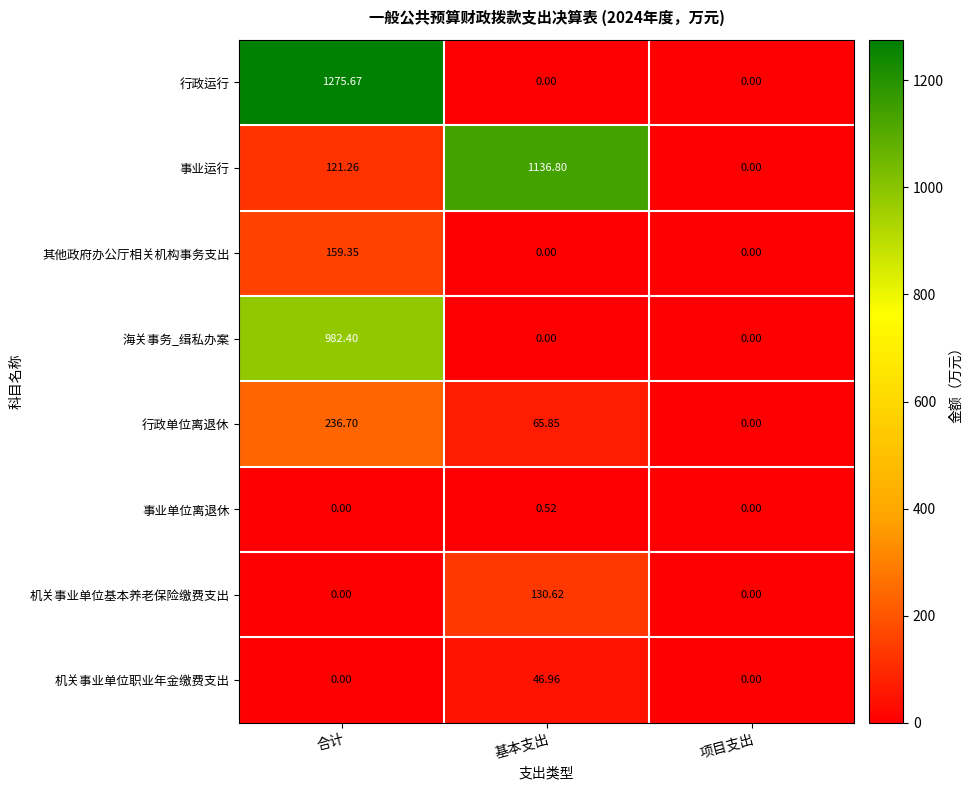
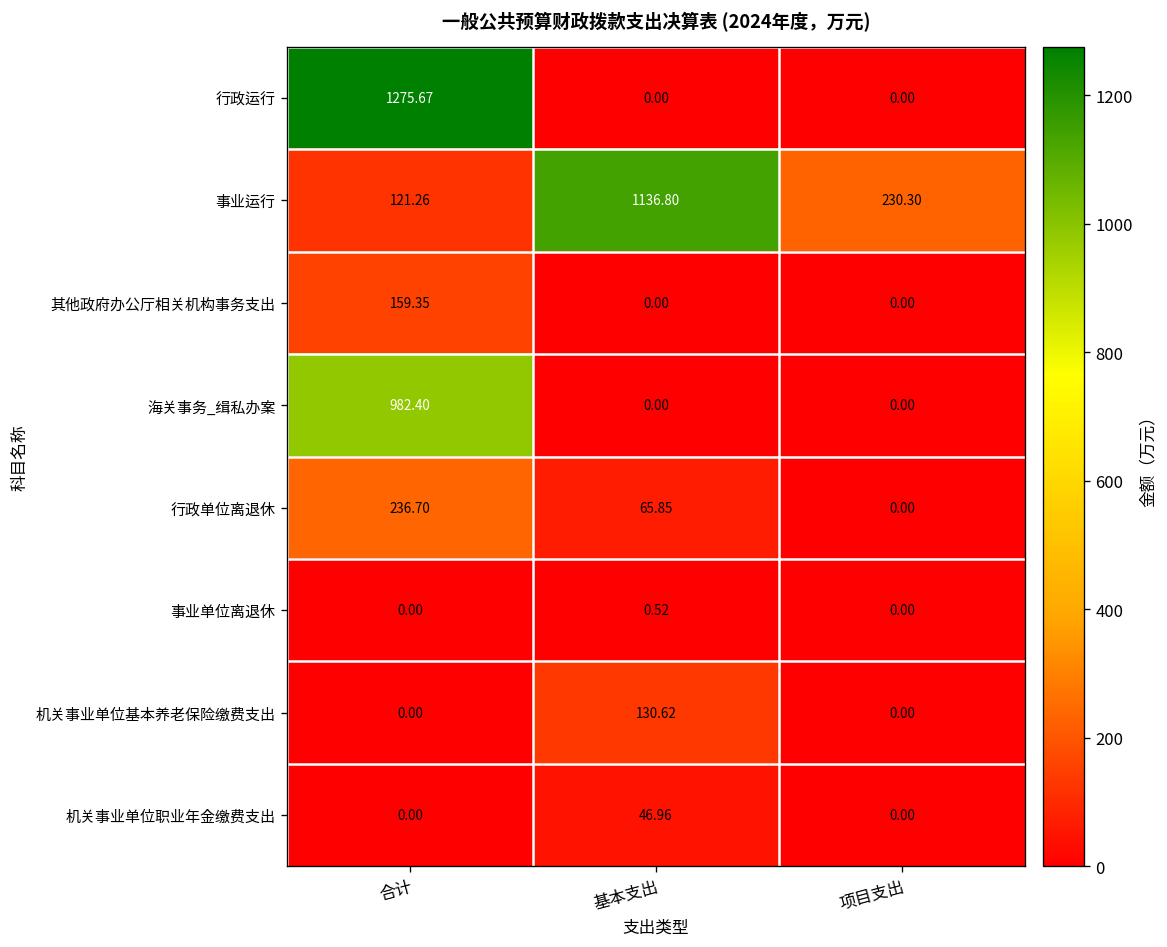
  {
    "行政运行": {
      "合计": 1275.67,
      "基本支出": 0.00,
      "项目支出": 0.00
    },
    "事业运行": {
      "合计": 121.26,
      "基本支出": 1136.80,
-     "项目支出": 0.00
+     "项目支出": 230.30
    },
    "其他政府办公厅相关机构事务支出": {
      "合计": 159.35,
      "基本支出": 0.00,
      "项目支出": 0.00
    },
    "海关事务_缉私办案": {
      "合计": 982.40,
      "基本支出": 0.00,
      "项目支出": 0.00
    },
    "行政单位离退休": {
      "合计": 236.70,
      "基本支出": 65.85,
      "项目支出": 0.00
    },
    "事业单位离退休": {
      "合计": 0.00,
      "基本支出": 0.52,
      "项目支出": 0.00
    },
    "机关事业单位基本养老保险缴费支出": {
      "合计": 0.00,
      "基本支出": 130.62,
      "项目支出": 0.00
    },
    "机关事业单位职业年金缴费支出": {
      "合计": 0.00,
      "基本支出": 46.96,
      "项目支出": 0.00
    }
  }
